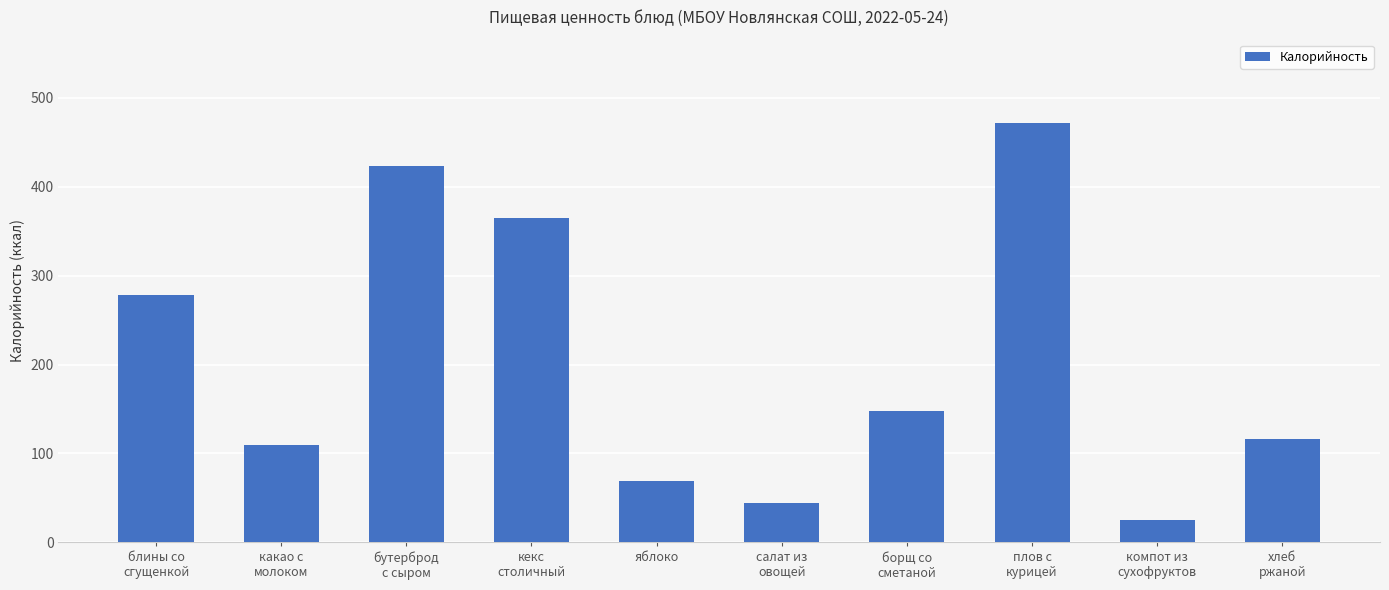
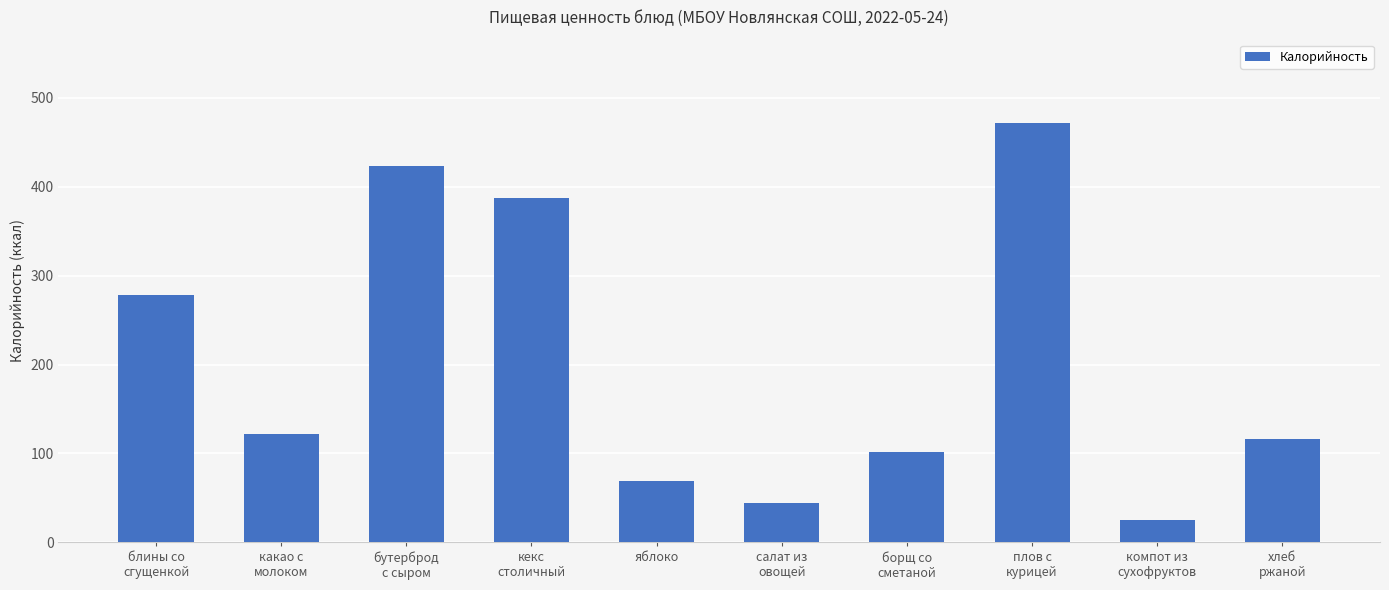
  {
    "блины со сгущенкой": 280,
-   "какао с молоком": 110,
+   "какао с молоком": 120,
    "бутерброд с сыром": 420,
-   "кекс столичный": 370,
+   "кекс столичный": 390,
    "яблоко": 70,
    "салат из овощей": 40,
-   "борщ со сметаной": 150,
+   "борщ со сметаной": 100,
    "плов с курицей": 470,
    "компот из сухофруктов": 20,
    "хлеб ржаной": 120
  }
